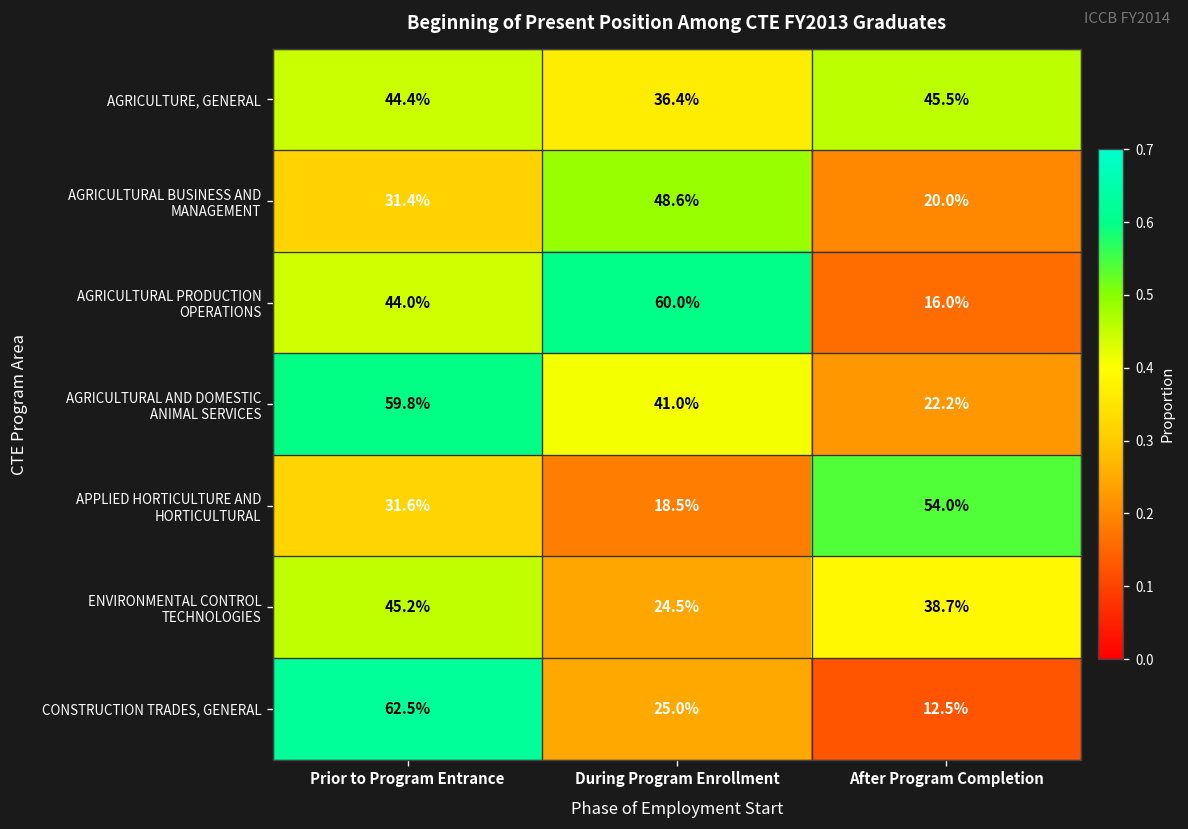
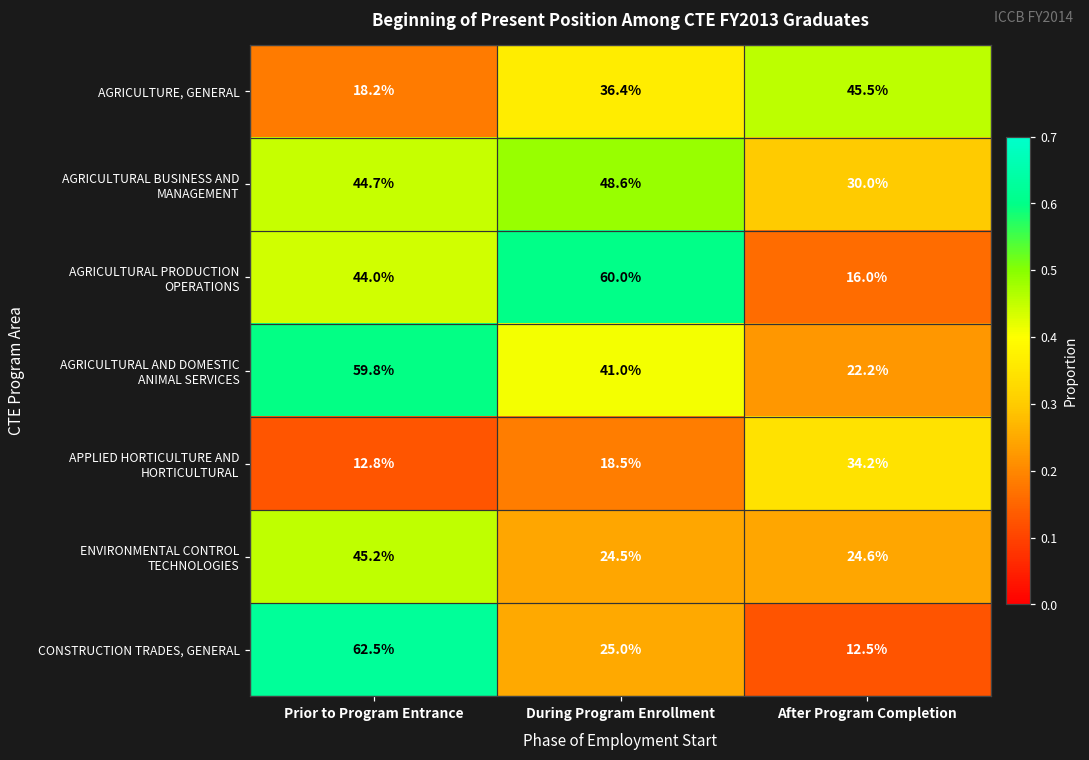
  {
    "AGRICULTURE, GENERAL": {
-     "Prior to Program Entrance": "44.4%",
+     "Prior to Program Entrance": "18.2%",
      "During Program Enrollment": "36.4%",
      "After Program Completion": "45.5%"
    },
    "AGRICULTURAL BUSINESS AND MANAGEMENT": {
-     "Prior to Program Entrance": "31.4%",
+     "Prior to Program Entrance": "44.7%",
      "During Program Enrollment": "48.6%",
-     "After Program Completion": "20.0%"
+     "After Program Completion": "30.0%"
    },
    "AGRICULTURAL PRODUCTION OPERATIONS": {
      "Prior to Program Entrance": "44.0%",
      "During Program Enrollment": "60.0%",
      "After Program Completion": "16.0%"
    },
    "AGRICULTURAL AND DOMESTIC ANIMAL SERVICES": {
      "Prior to Program Entrance": "59.8%",
      "During Program Enrollment": "41.0%",
      "After Program Completion": "22.2%"
    },
    "APPLIED HORTICULTURE AND HORTICULTURAL": {
-     "Prior to Program Entrance": "31.6%",
+     "Prior to Program Entrance": "12.8%",
      "During Program Enrollment": "18.5%",
-     "After Program Completion": "54.0%"
+     "After Program Completion": "34.2%"
    },
    "ENVIRONMENTAL CONTROL TECHNOLOGIES": {
      "Prior to Program Entrance": "45.2%",
      "During Program Enrollment": "24.5%",
-     "After Program Completion": "38.7%"
+     "After Program Completion": "24.6%"
    },
    "CONSTRUCTION TRADES, GENERAL": {
      "Prior to Program Entrance": "62.5%",
      "During Program Enrollment": "25.0%",
      "After Program Completion": "12.5%"
    }
  }
